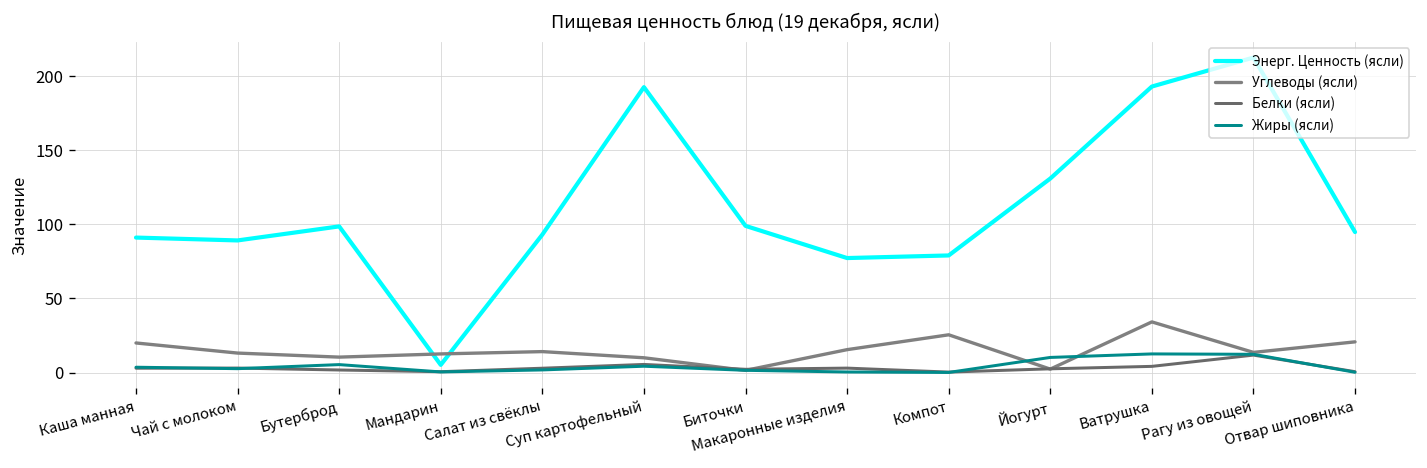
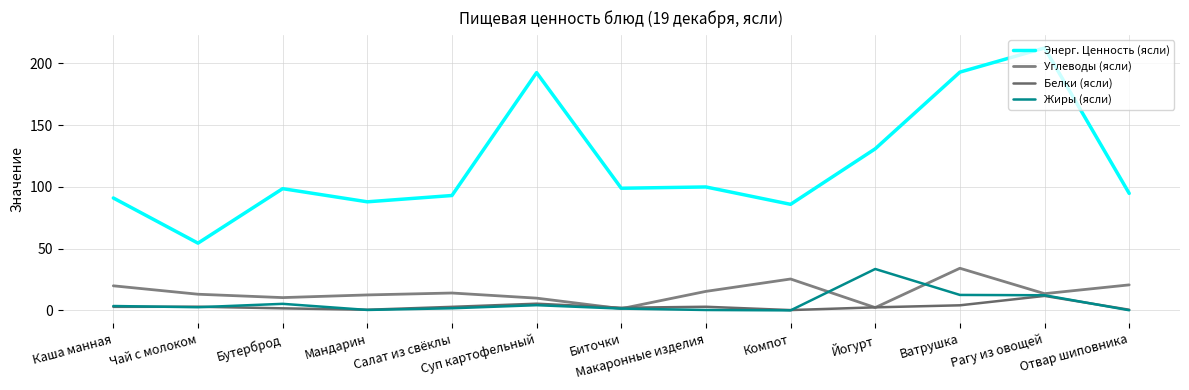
  {
    "Энерг. Ценность (ясли)": {
      "Каша манная": 91,
-     "Чай с молоком": 89,
+     "Чай с молоком": 55,
      "Бутерброд": 99,
-     "Мандарин": 5,
+     "Мандарин": 88,
      "Салат из свёклы": 93,
      "Суп картофельный": 193,
      "Биточки": 99,
-     "Макаронные изделия": 77,
-     "Компот": 79,
+     "Макаронные изделия": 100,
+     "Компот": 86,
      "Йогурт": 131,
      "Ватрушка": 193,
      "Отвар шиповника": 95
    },
    "Жиры (ясли)": {
      "Бутерброд": 5,
      "Макаронные изделия": 0,
-     "Йогурт": 10,
+     "Йогурт": 34,
      "Ватрушка": 13
    }
  }
